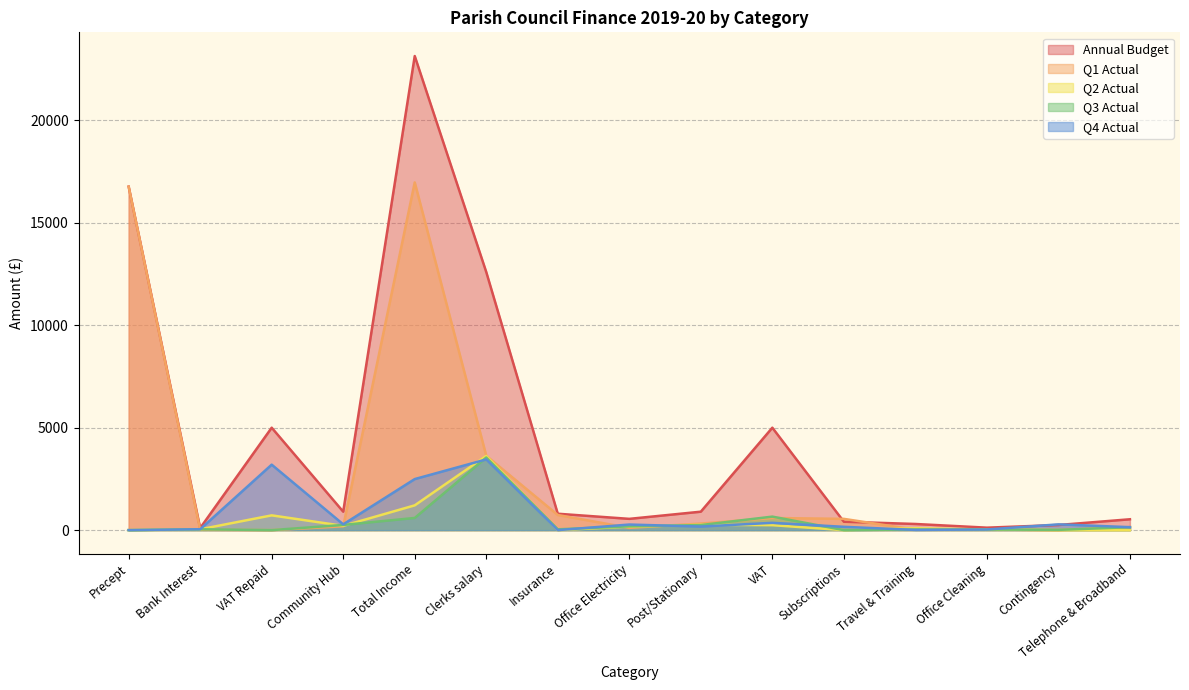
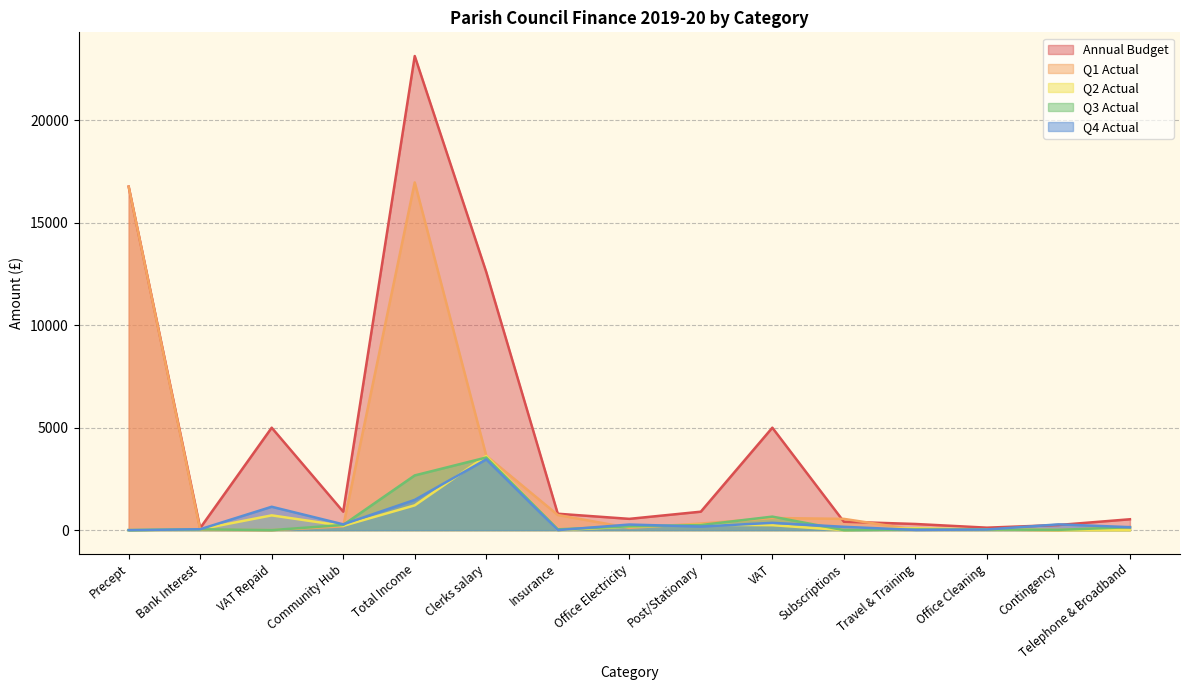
  {
    "Q3 Actual": {
-     "Total Income": 600
+     "Total Income": 2700
    },
    "Q4 Actual": {
-     "VAT Repaid": 3200,
-     "Total Income": 2500,
+     "VAT Repaid": 1100,
+     "Total Income": 1500,
      "Subscriptions": 200
    }
  }
